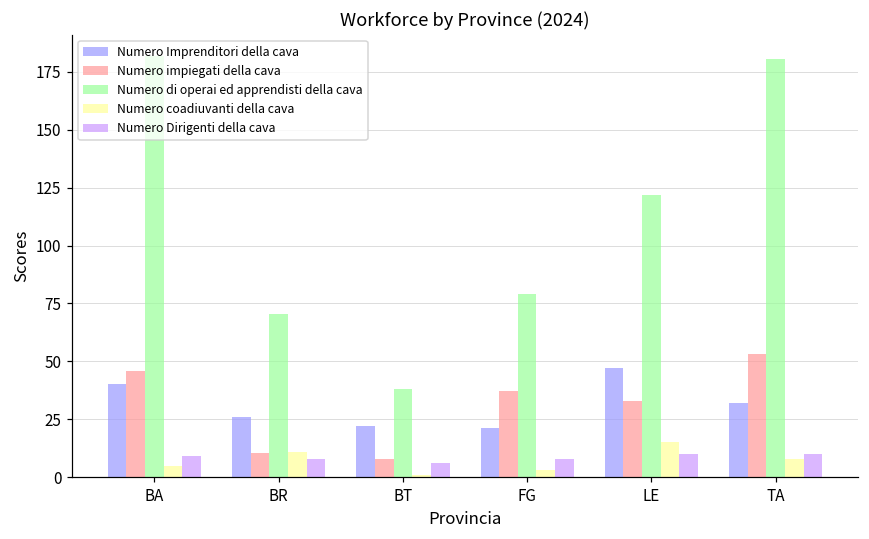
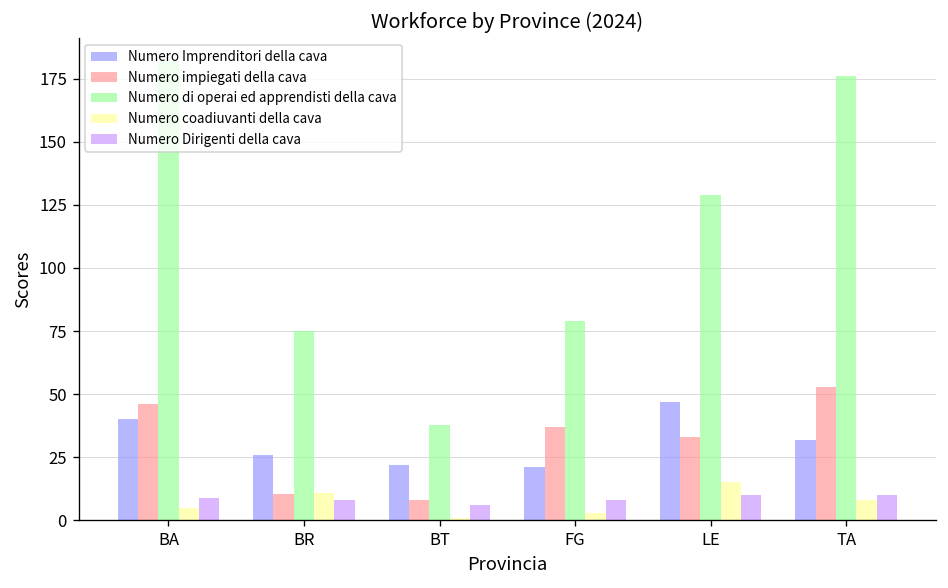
  {
    "Numero impiegati della cava": {
      "BA": 46,
      "BR": 11,
      "BT": 8,
      "FG": 37,
      "LE": 33,
      "TA": 53
    },
    "Numero di operai ed apprendisti della cava": {
-     "BR": 70,
+     "BR": 75,
      "BT": 38,
      "FG": 79,
-     "LE": 122,
-     "TA": 181
+     "LE": 129,
+     "TA": 176
    },
    "Numero coadiuvanti della cava": {
      "BA": 5,
      "BR": 11,
      "FG": 3,
      "LE": 15,
      "TA": 8
    }
  }
